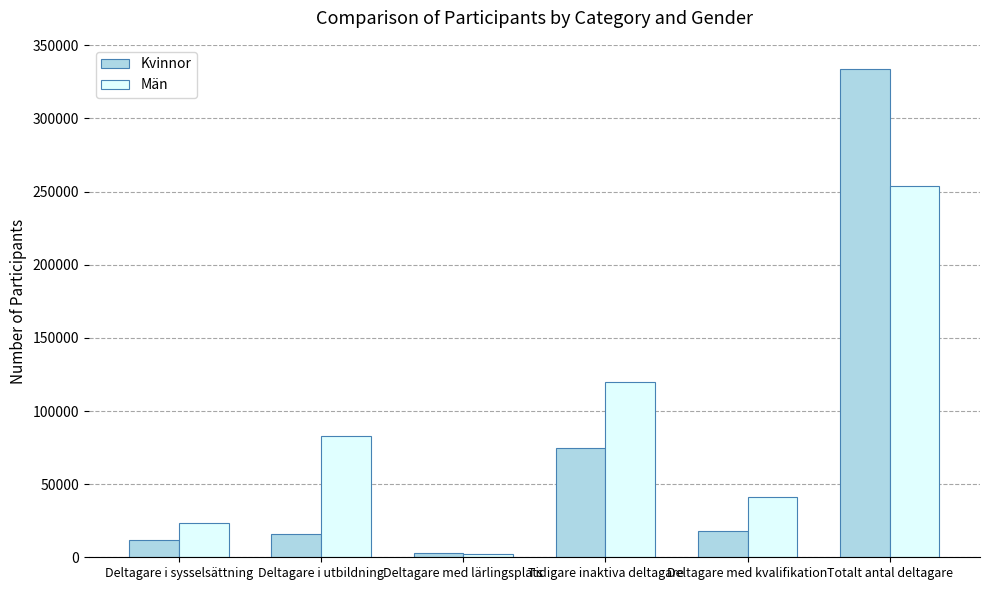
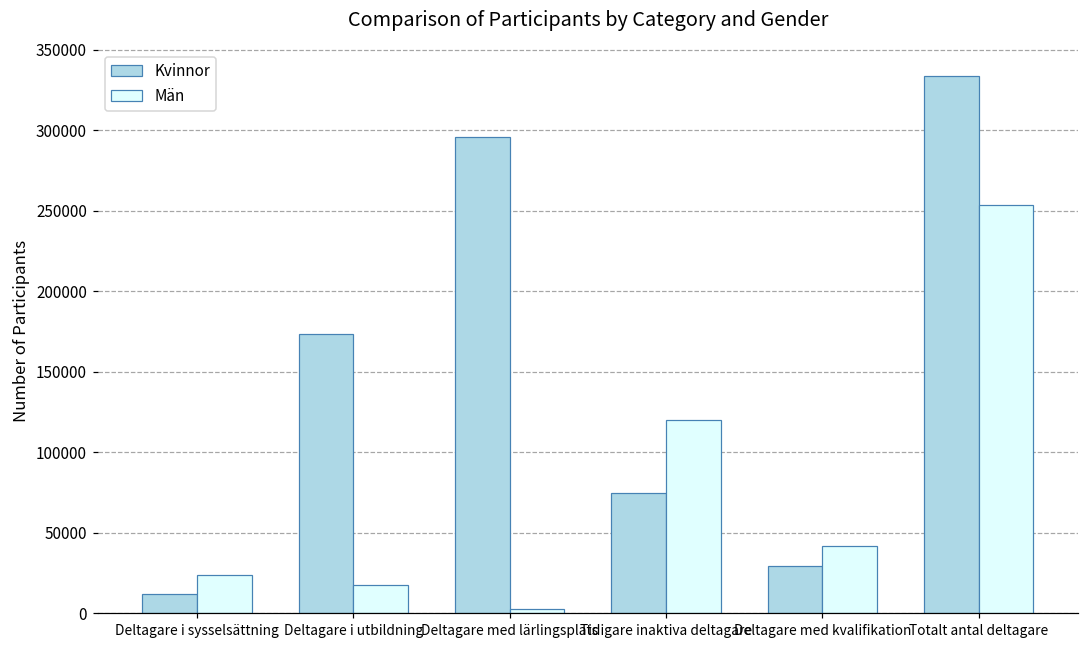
  {
    "Kvinnor": {
      "Deltagare i sysselsättning": 12000,
-     "Deltagare i utbildning": 16000,
-     "Deltagare med lärlingsplats": 3000,
+     "Deltagare i utbildning": 173000,
+     "Deltagare med lärlingsplats": 296000,
      "Tidigare inaktiva deltagare": 75000,
-     "Deltagare med kvalifikation": 18000,
+     "Deltagare med kvalifikation": 29000,
      "Totalt antal deltagare": 334000
    },
    "Män": {
      "Deltagare i sysselsättning": 23000,
-     "Deltagare i utbildning": 83000,
+     "Deltagare i utbildning": 17000,
      "Deltagare med lärlingsplats": 2000,
      "Tidigare inaktiva deltagare": 120000,
      "Deltagare med kvalifikation": 41000,
      "Totalt antal deltagare": 254000
    }
  }
